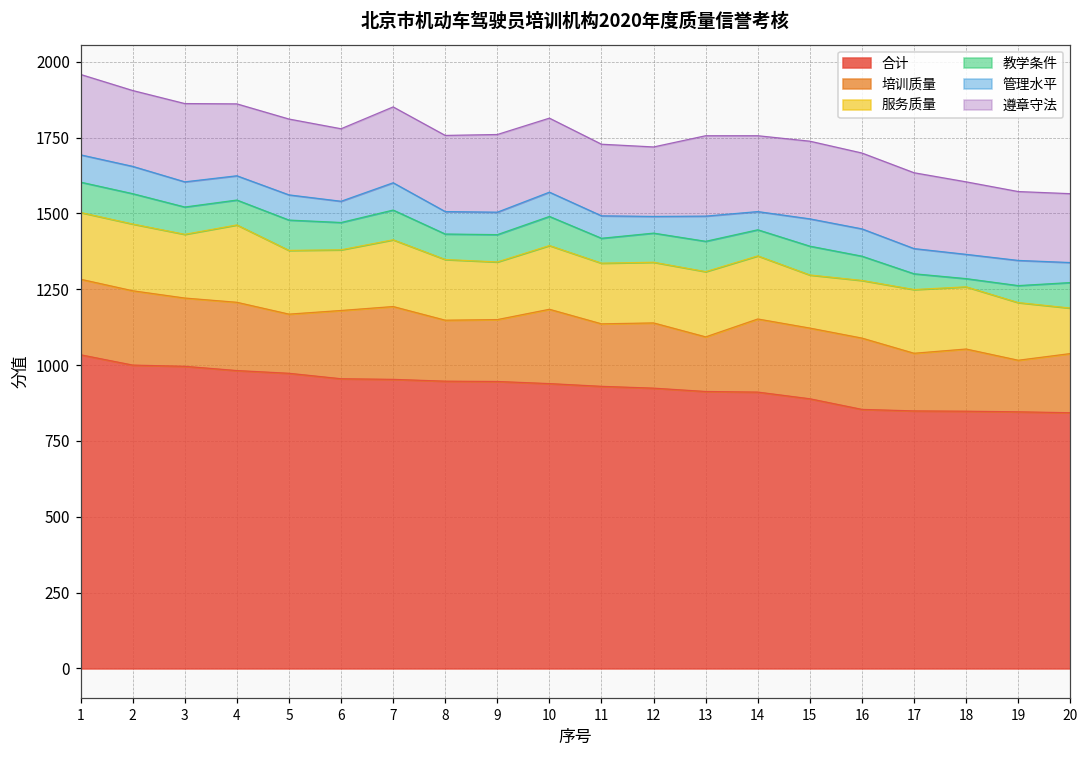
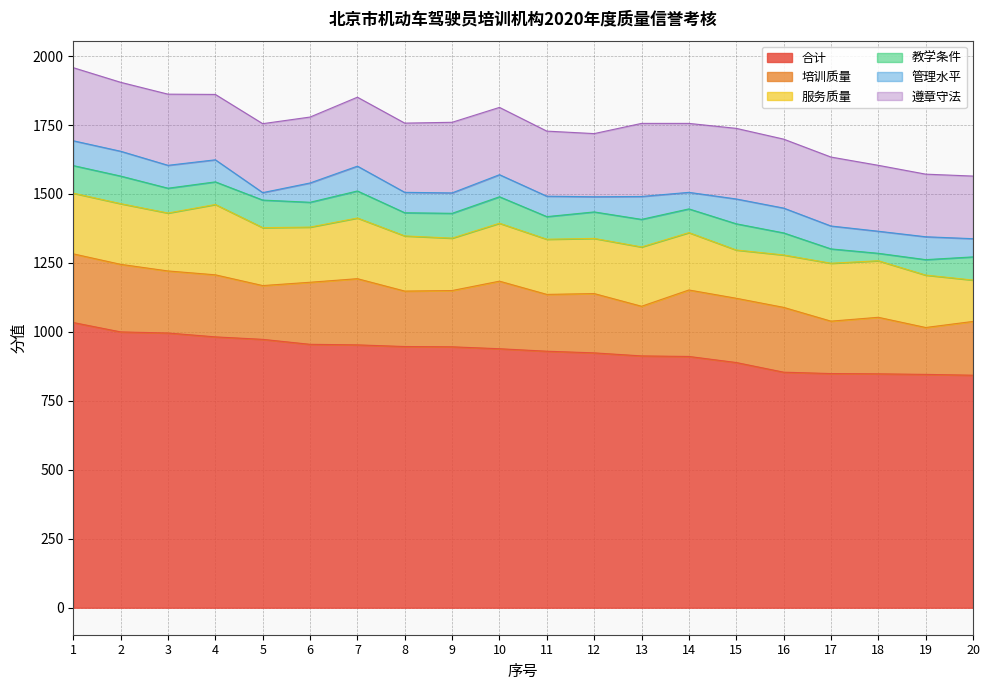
  {
    "服务质量": {
      "1": 220,
      "2": 220,
      "3": 210,
      "4": 260,
      "5": 210,
      "6": 200,
      "7": 220,
      "8": 200,
      "9": 190,
      "10": 210,
      "11": 200,
      "12": 200,
      "13": 220,
      "14": 210,
      "15": 180,
      "16": 190,
      "17": 210,
      "18": 210,
      "19": 190,
      "20": 150
    },
    "教学条件": {
      "1": 100,
      "2": 100,
      "3": 90,
      "4": 80,
      "5": 100,
      "6": 90,
      "7": 100,
      "8": 80,
      "9": 90,
      "10": 100,
      "11": 80,
      "12": 100,
      "13": 100,
      "14": 90,
      "15": 100,
      "16": 80,
      "17": 50,
      "18": 30,
      "19": 60,
      "20": 80
    },
    "管理水平": {
      "1": 90,
      "2": 90,
      "3": 80,
      "4": 80,
-     "5": 80,
+     "5": 30,
      "6": 70,
      "7": 90,
      "8": 70,
      "9": 70,
      "10": 80,
      "11": 70,
      "12": 60,
      "13": 80,
      "14": 60,
      "15": 90,
      "16": 90,
      "17": 80,
      "18": 80,
      "19": 80,
      "20": 70
    },
    "遵章守法": {
      "1": 270,
      "2": 250,
      "3": 260,
      "4": 240,
      "5": 250,
      "6": 240,
      "7": 250,
      "8": 250,
      "9": 260,
      "10": 240,
      "11": 240,
      "12": 230,
      "13": 270,
      "14": 250,
      "15": 260,
      "16": 250,
      "17": 250,
      "18": 240,
      "19": 230,
      "20": 230
    }
  }
